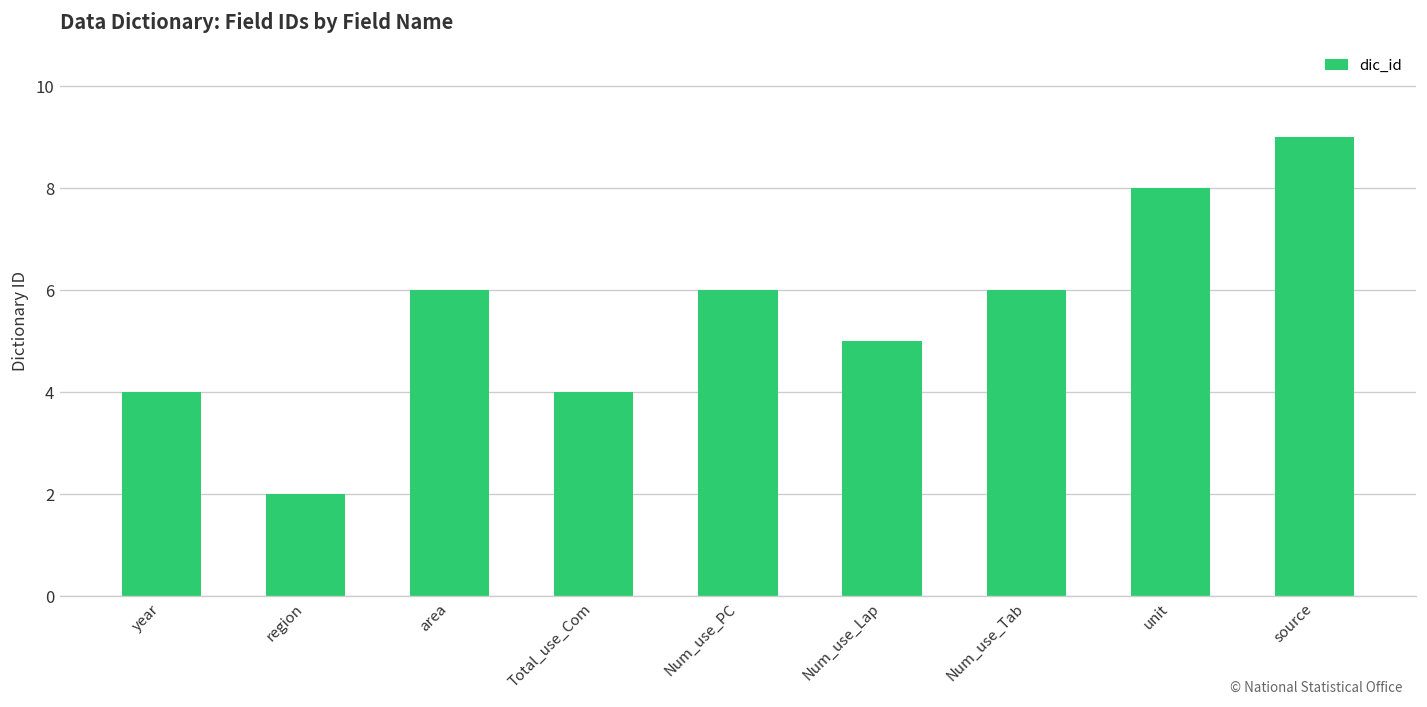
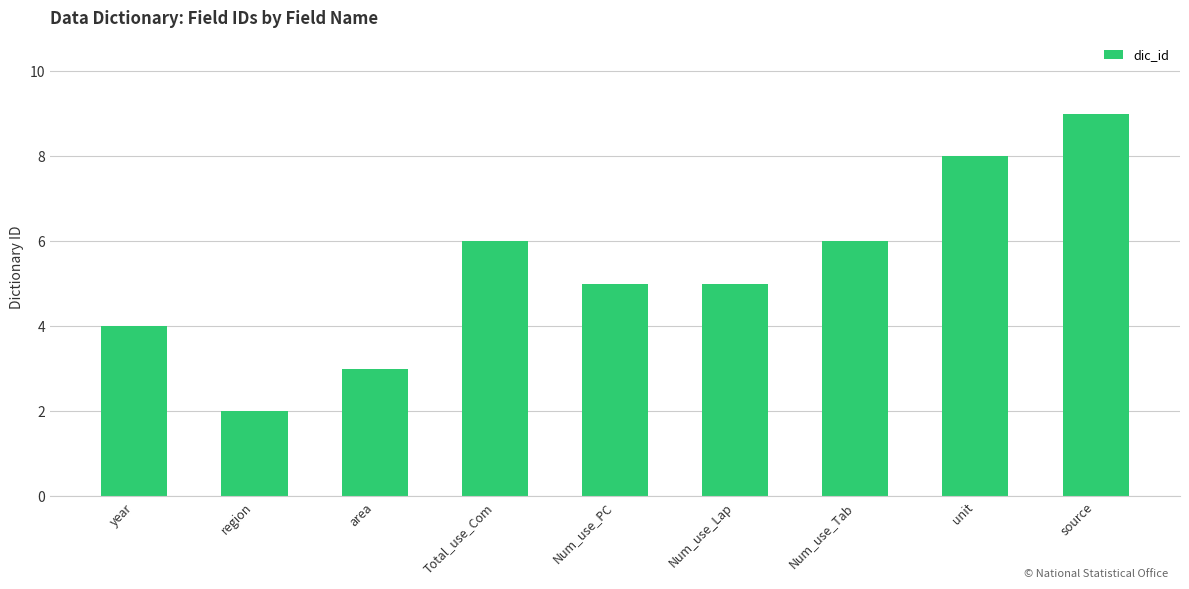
  {
    "year": 4,
    "region": 2,
-   "area": 6,
-   "Total_use_Com": 4,
-   "Num_use_PC": 6,
+   "area": 3,
+   "Total_use_Com": 6,
+   "Num_use_PC": 5,
    "Num_use_Lap": 5,
    "Num_use_Tab": 6,
    "unit": 8,
    "source": 9
  }
